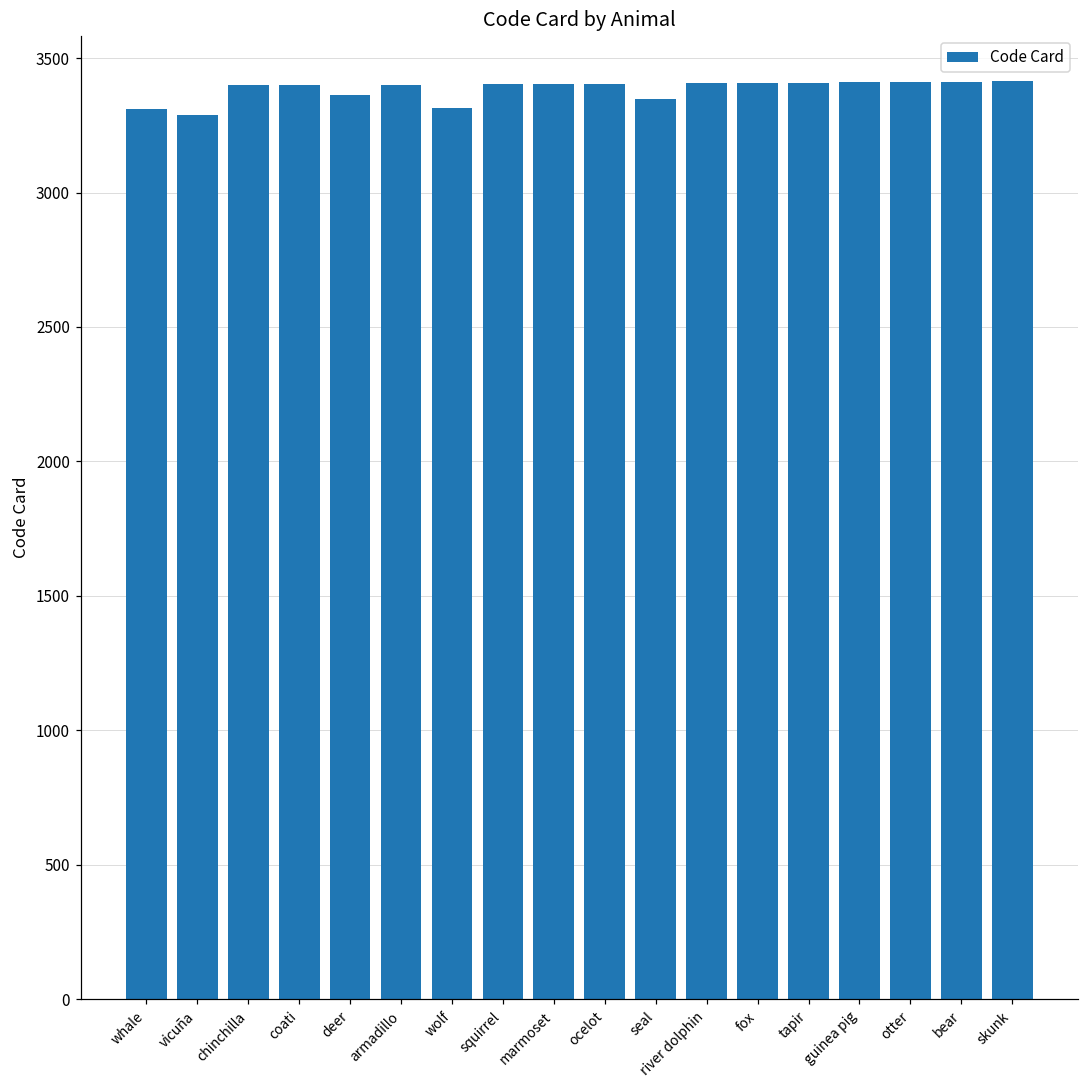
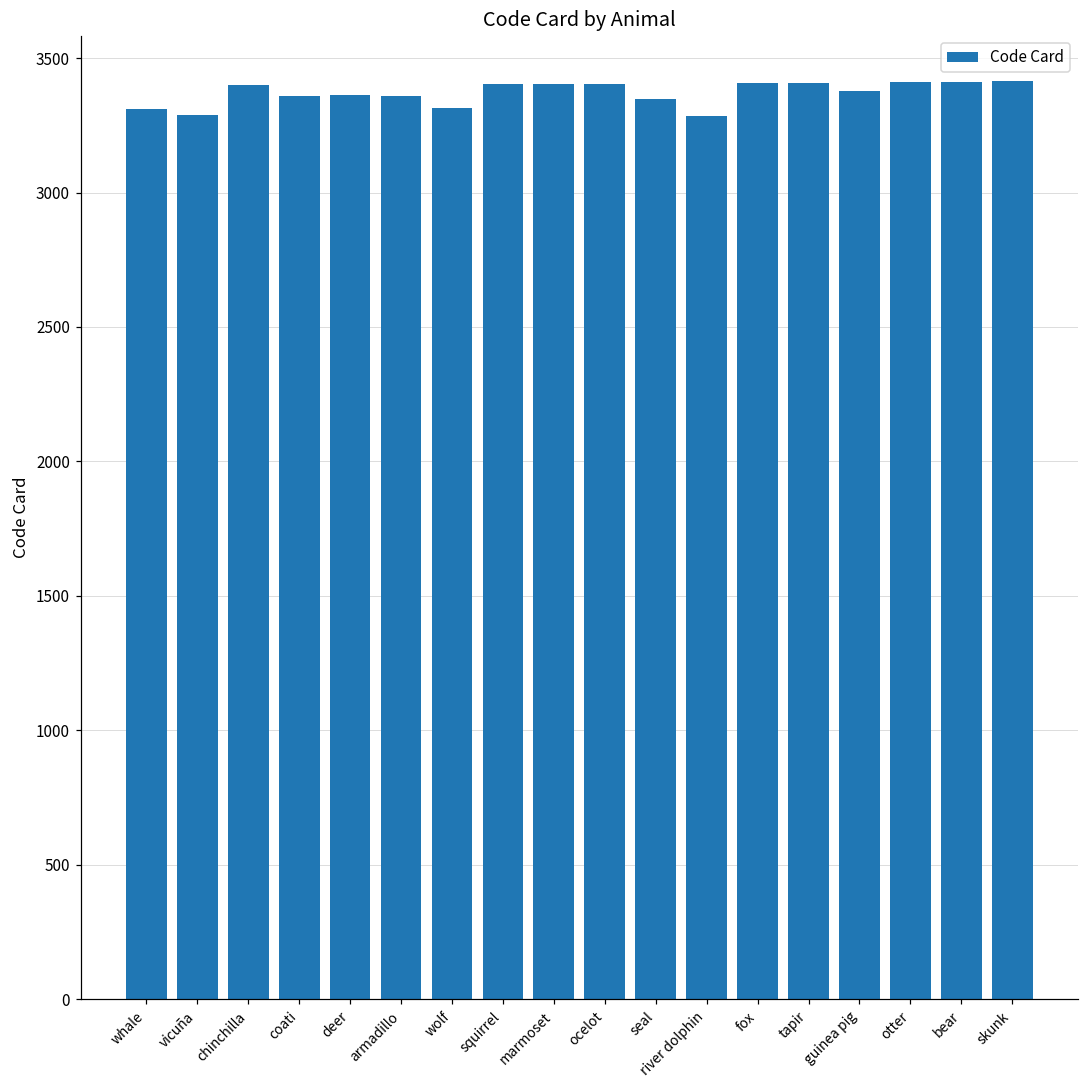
  {
    "whale": 3310,
    "vicuña": 3290,
    "chinchilla": 3400,
-   "coati": 3400,
+   "coati": 3360,
    "deer": 3360,
-   "armadillo": 3400,
+   "armadillo": 3360,
    "wolf": 3310,
    "squirrel": 3400,
    "marmoset": 3400,
    "ocelot": 3410,
    "seal": 3350,
-   "river dolphin": 3410,
+   "river dolphin": 3290,
    "fox": 3410,
    "tapir": 3410,
-   "guinea pig": 3410,
+   "guinea pig": 3380,
    "otter": 3410,
    "bear": 3410,
    "skunk": 3410
  }
